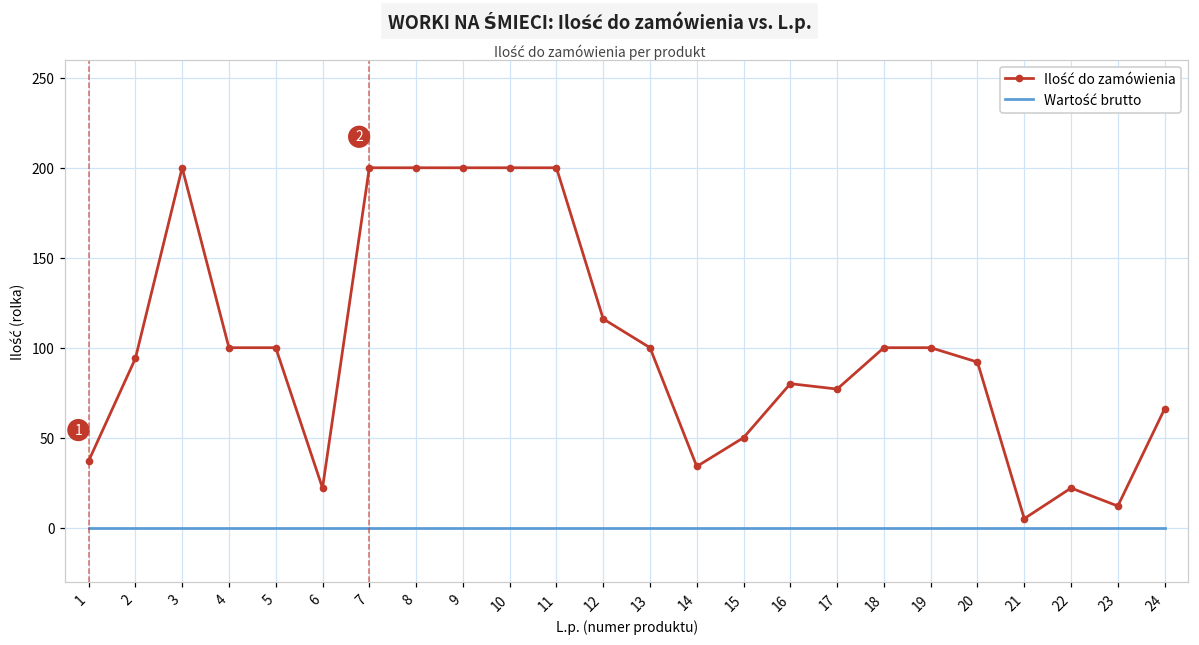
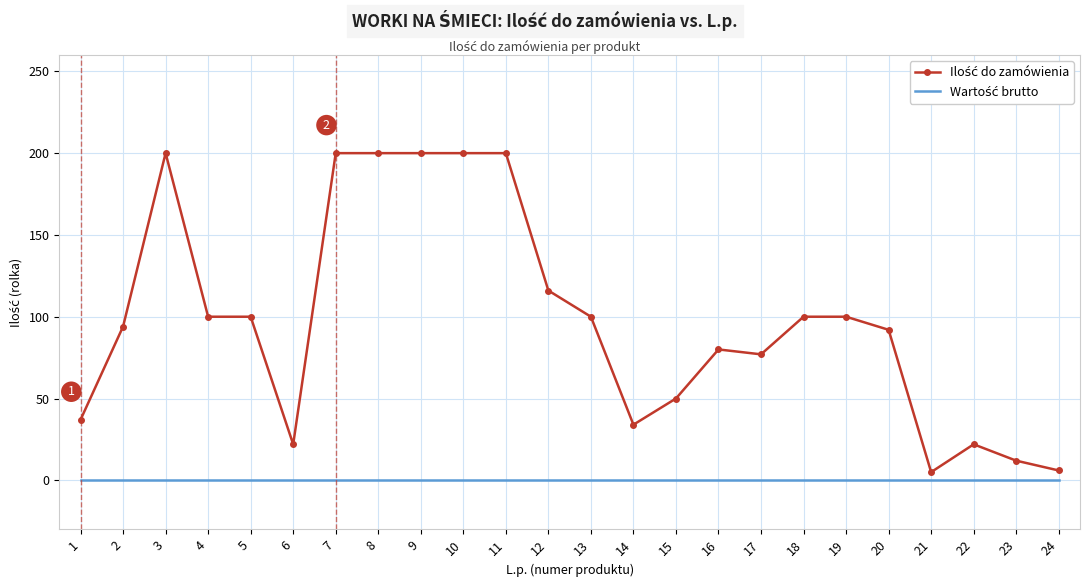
  {
    "Ilość do zamówienia": {
      "2": 94,
      "3": 200,
      "4": 100,
      "5": 100,
      "6": 22,
      "8": 200,
      "9": 200,
      "10": 200,
      "11": 200,
      "12": 116,
      "13": 100,
      "14": 34,
      "15": 50,
      "16": 80,
      "17": 77,
      "18": 100,
      "19": 100,
      "20": 92,
      "21": 5,
      "22": 22,
      "23": 12,
-     "24": 66
+     "24": 6
    },
    "Wartość brutto": {
      "1": 0,
      "2": 0,
      "3": 0,
      "4": 0,
      "5": 0,
      "6": 0,
      "7": 0,
      "8": 0,
      "9": 0,
      "10": 0,
      "11": 0,
      "12": 0,
      "13": 0,
      "14": 0,
      "15": 0,
      "16": 0,
      "17": 0,
      "18": 0,
      "19": 0,
      "20": 0,
      "21": 0,
      "22": 0,
      "23": 0,
      "24": 0
    }
  }
